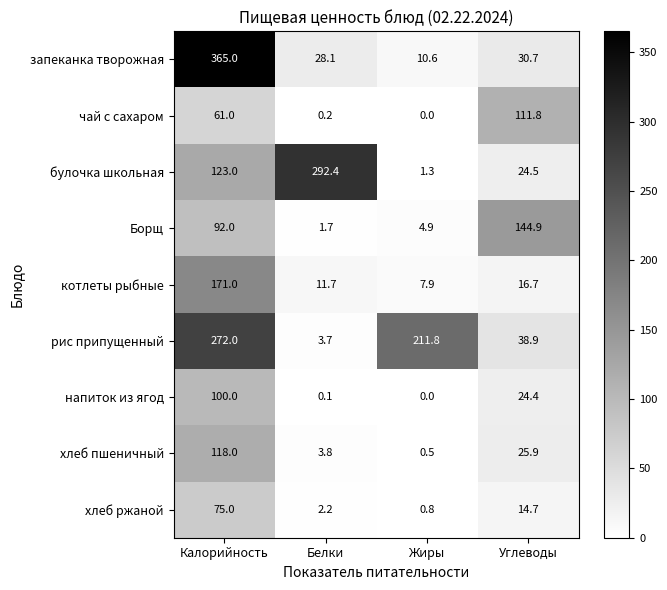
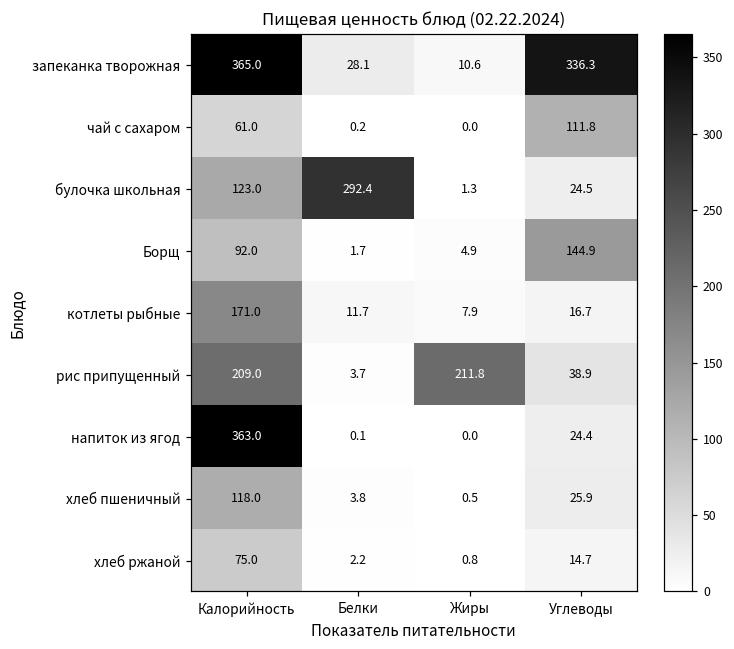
  {
    "запеканка творожная": {
      "Калорийность": 365.0,
      "Белки": 28.1,
      "Жиры": 10.6,
-     "Углеводы": 30.7
+     "Углеводы": 336.3
    },
    "чай с сахаром": {
      "Калорийность": 61.0,
      "Белки": 0.2,
      "Жиры": 0.0,
      "Углеводы": 111.8
    },
    "булочка школьная": {
      "Калорийность": 123.0,
      "Белки": 292.4,
      "Жиры": 1.3,
      "Углеводы": 24.5
    },
    "Борщ": {
      "Калорийность": 92.0,
      "Белки": 1.7,
      "Жиры": 4.9,
      "Углеводы": 144.9
    },
    "котлеты рыбные": {
      "Калорийность": 171.0,
      "Белки": 11.7,
      "Жиры": 7.9,
      "Углеводы": 16.7
    },
    "рис припущенный": {
-     "Калорийность": 272.0,
+     "Калорийность": 209.0,
      "Белки": 3.7,
      "Жиры": 211.8,
      "Углеводы": 38.9
    },
    "напиток из ягод": {
-     "Калорийность": 100.0,
+     "Калорийность": 363.0,
      "Белки": 0.1,
      "Жиры": 0.0,
      "Углеводы": 24.4
    },
    "хлеб пшеничный": {
      "Калорийность": 118.0,
      "Белки": 3.8,
      "Жиры": 0.5,
      "Углеводы": 25.9
    },
    "хлеб ржаной": {
      "Калорийность": 75.0,
      "Белки": 2.2,
      "Жиры": 0.8,
      "Углеводы": 14.7
    }
  }
